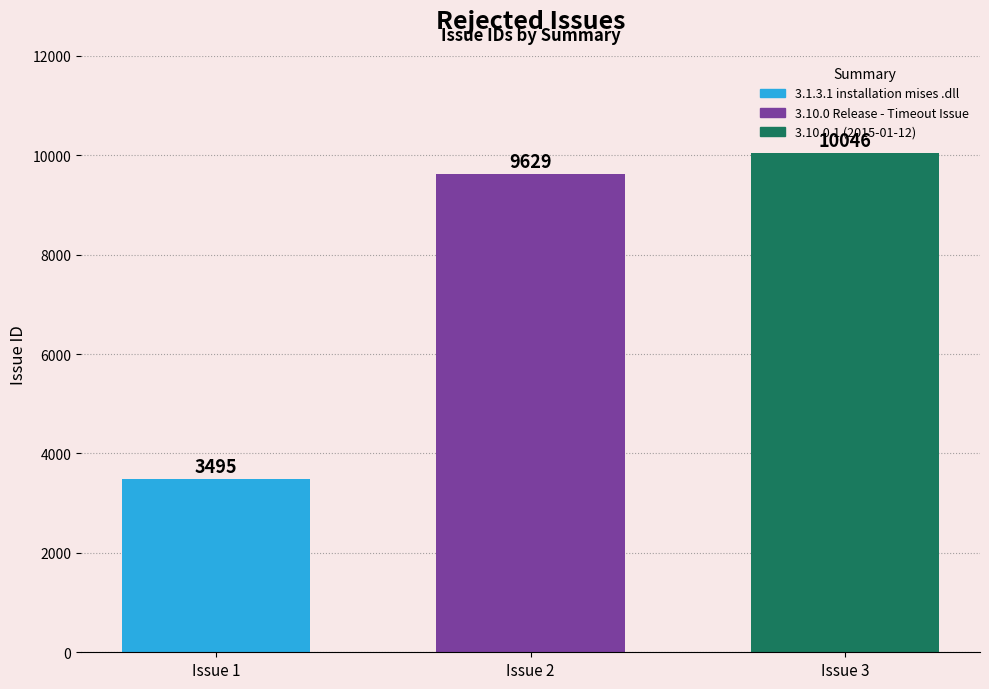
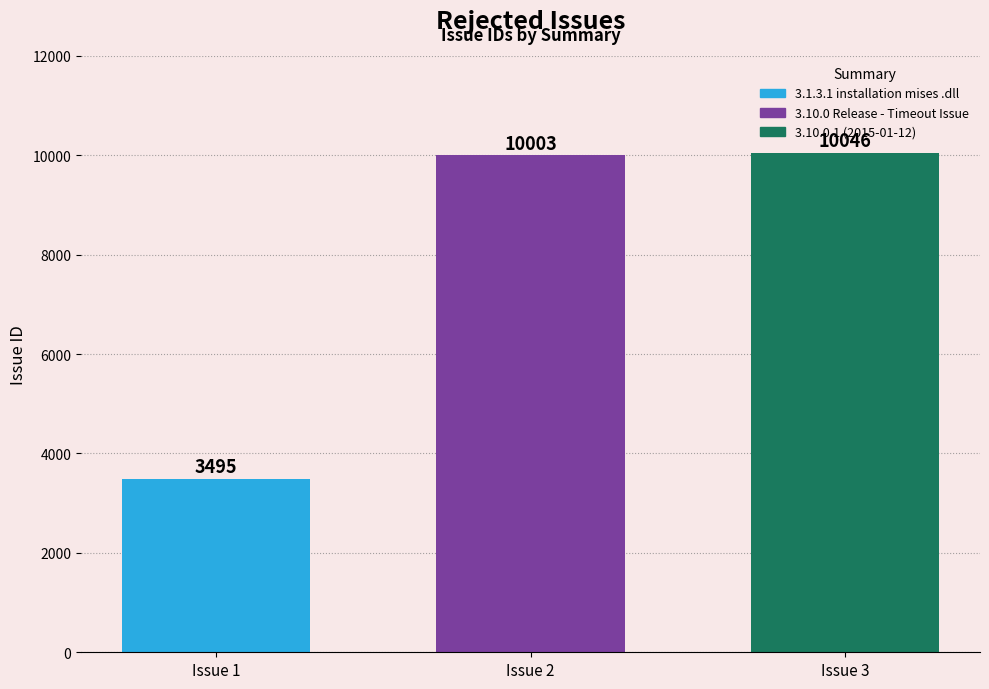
  {
    "Issue 1": 3495,
-   "Issue 2": 9629,
+   "Issue 2": 10003,
    "Issue 3": 10046
  }
